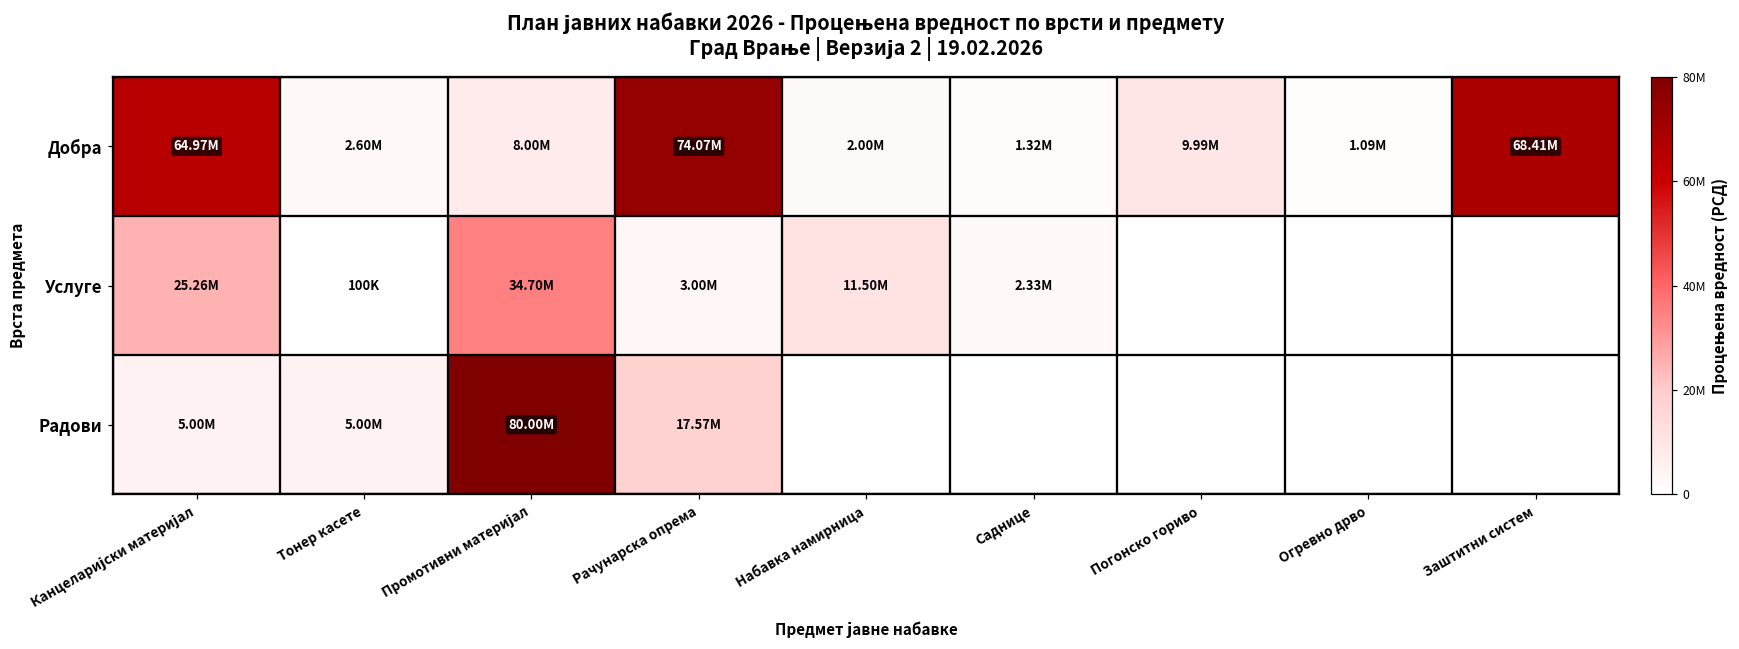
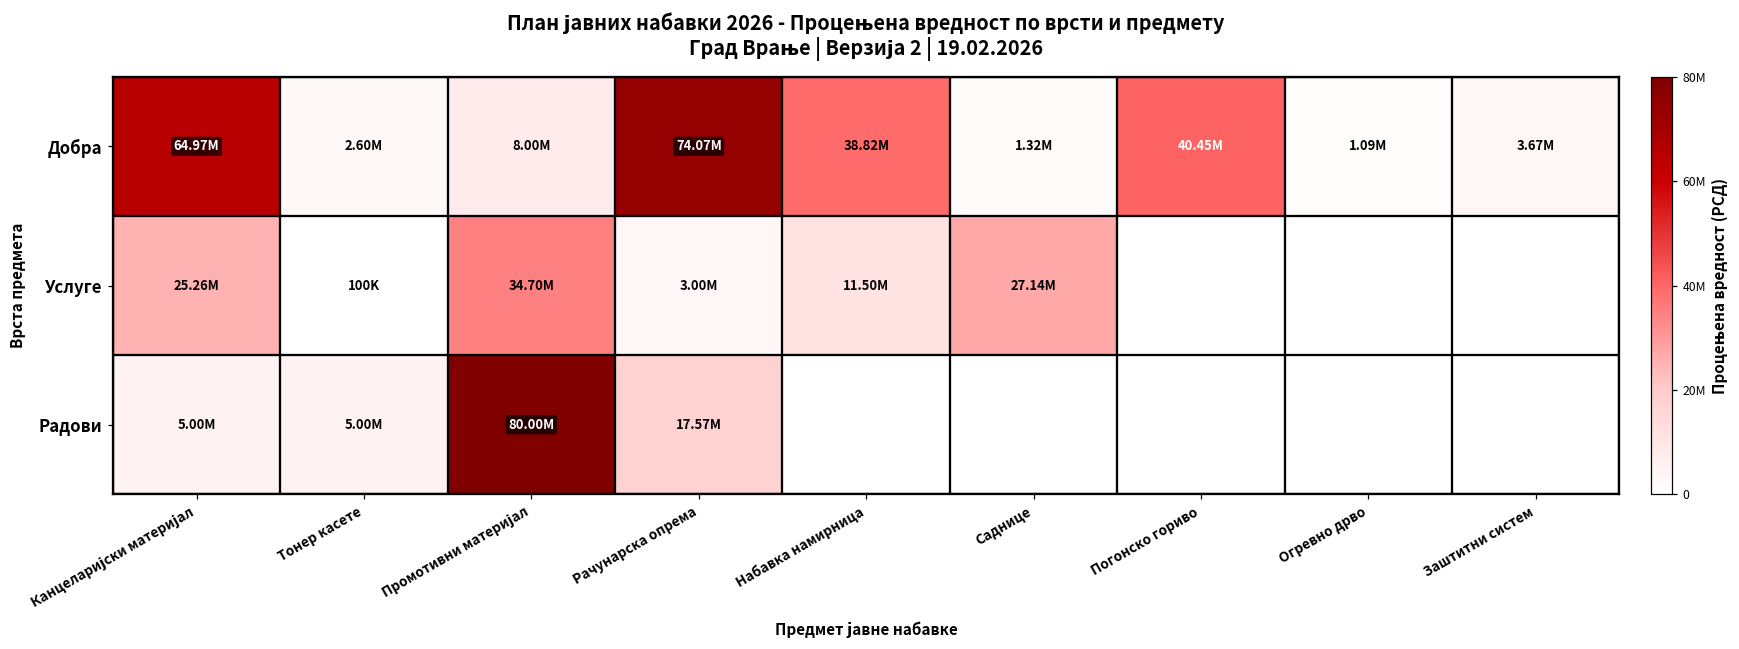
  {
    "Добра": {
-     "Набавка намирница": "2.00M",
-     "Погонско гориво": "9.99M",
-     "Заштитни систем": "68.41M"
+     "Набавка намирница": "38.82M",
+     "Погонско гориво": "40.45M",
+     "Заштитни систем": "3.67M"
    },
    "Услуге": {
-     "Саднице": "2.33M"
+     "Саднице": "27.14M"
    }
  }
